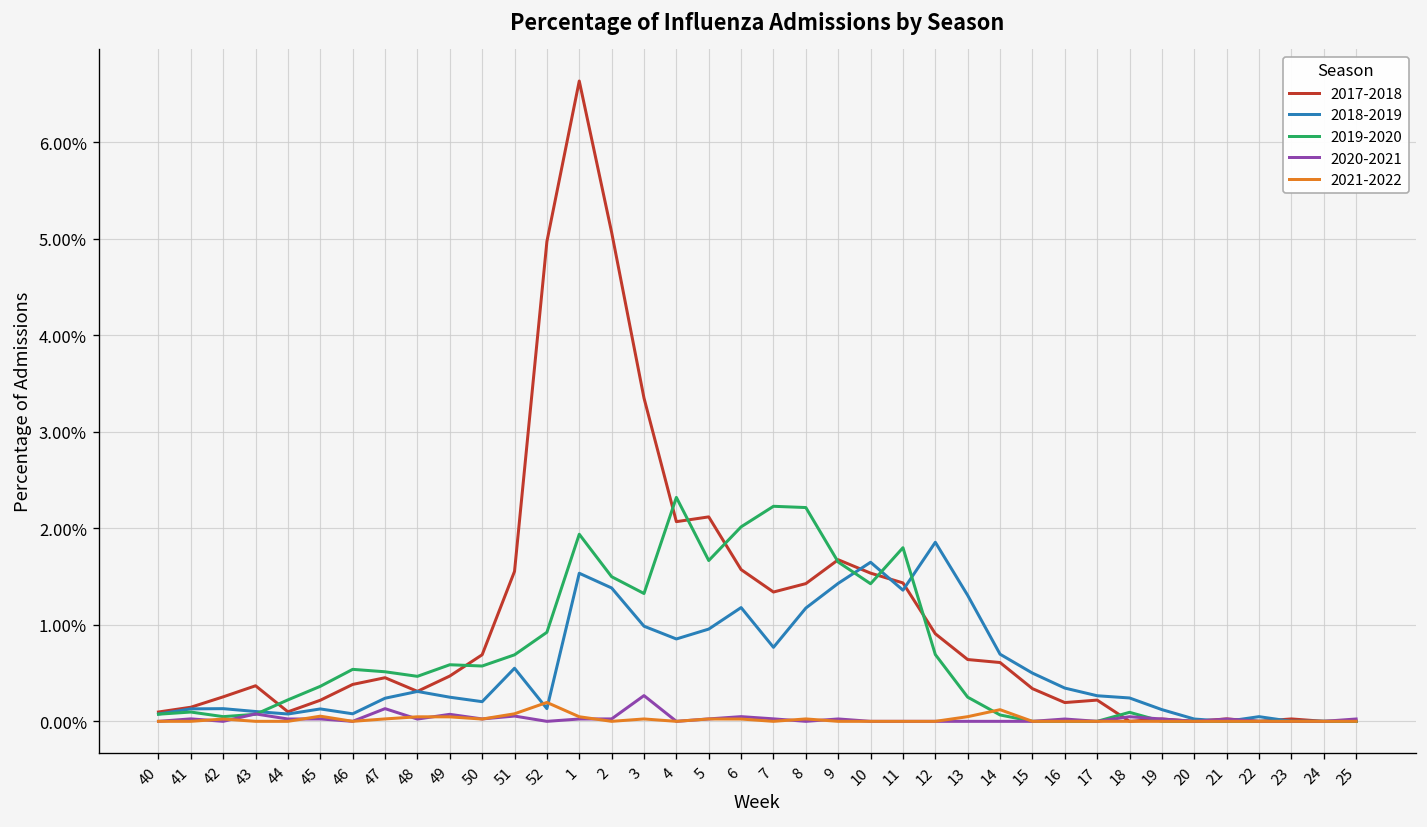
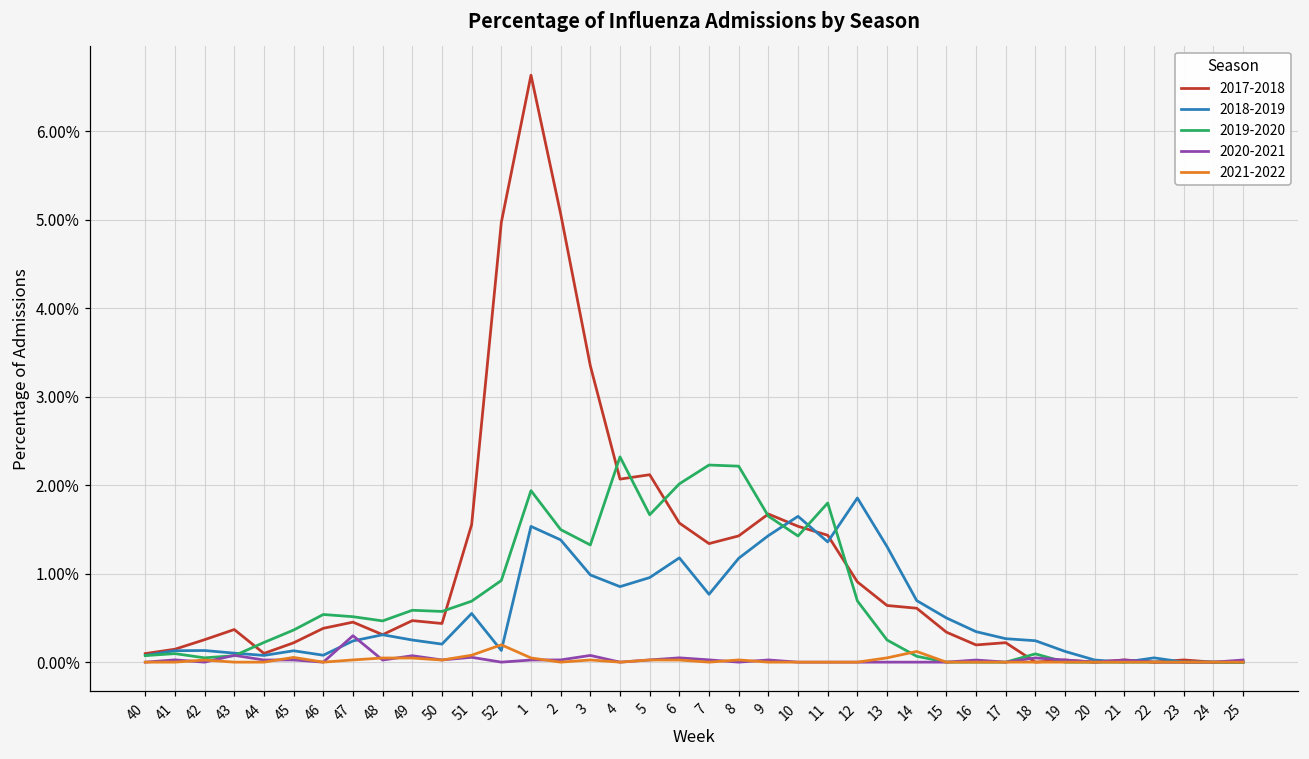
  {
    "2017-2018": {
      "42": "0.3%",
      "43": "0.4%",
      "45": "0.2%",
      "46": "0.4%",
      "47": "0.5%",
      "49": "0.5%",
-     "50": "0.7%",
+     "50": "0.4%",
      "51": "1.6%",
      "52": "5.0%",
      "1": "6.6%",
      "2": "5.1%",
      "3": "3.3%",
      "4": "2.1%",
      "5": "2.1%",
      "6": "1.6%",
      "7": "1.3%",
      "8": "1.4%",
      "10": "1.5%",
      "11": "1.4%",
      "12": "0.9%",
      "13": "0.6%",
      "14": "0.6%",
      "15": "0.3%",
      "16": "0.2%",
      "17": "0.2%"
    },
    "2018-2019": {
      "42": "0.1%",
      "45": "0.1%",
      "46": "0.1%",
      "47": "0.2%",
      "49": "0.3%",
      "50": "0.2%",
      "51": "0.6%",
      "52": "0.1%",
      "1": "1.5%",
      "2": "1.4%",
      "3": "1.0%",
      "4": "0.9%",
      "5": "1.0%",
      "6": "1.2%",
      "7": "0.8%",
      "8": "1.2%",
      "9": "1.4%",
      "10": "1.6%",
      "11": "1.4%",
      "12": "1.9%",
      "13": "1.3%",
      "14": "0.7%",
      "15": "0.5%",
      "16": "0.3%",
      "17": "0.3%",
      "18": "0.2%",
      "19": "0.1%",
      "22": "0.0%"
    },
    "2019-2020": {
      "41": "0.1%",
      "44": "0.2%",
      "45": "0.4%",
      "46": "0.5%",
      "47": "0.5%",
      "48": "0.5%",
      "49": "0.6%",
      "50": "0.6%",
      "51": "0.7%",
      "52": "0.9%",
      "1": "1.9%",
      "2": "1.5%",
      "3": "1.3%",
      "4": "2.3%",
      "5": "1.7%",
      "6": "2.0%",
      "7": "2.2%",
      "8": "2.2%",
      "10": "1.4%",
      "11": "1.8%",
      "12": "0.7%",
      "13": "0.3%",
      "14": "0.1%",
      "18": "0.1%"
    },
    "2020-2021": {
-     "47": "0.1%",
+     "47": "0.3%",
      "52": "0.0%",
-     "3": "0.3%",
+     "3": "0.1%",
      "13": "0.0%",
      "14": "0.0%",
      "18": "0.0%"
    },
    "2021-2022": {
      "43": "0.0%",
      "47": "0.0%",
      "52": "0.2%",
      "3": "0.0%",
      "13": "0.0%",
      "14": "0.1%"
    }
  }
